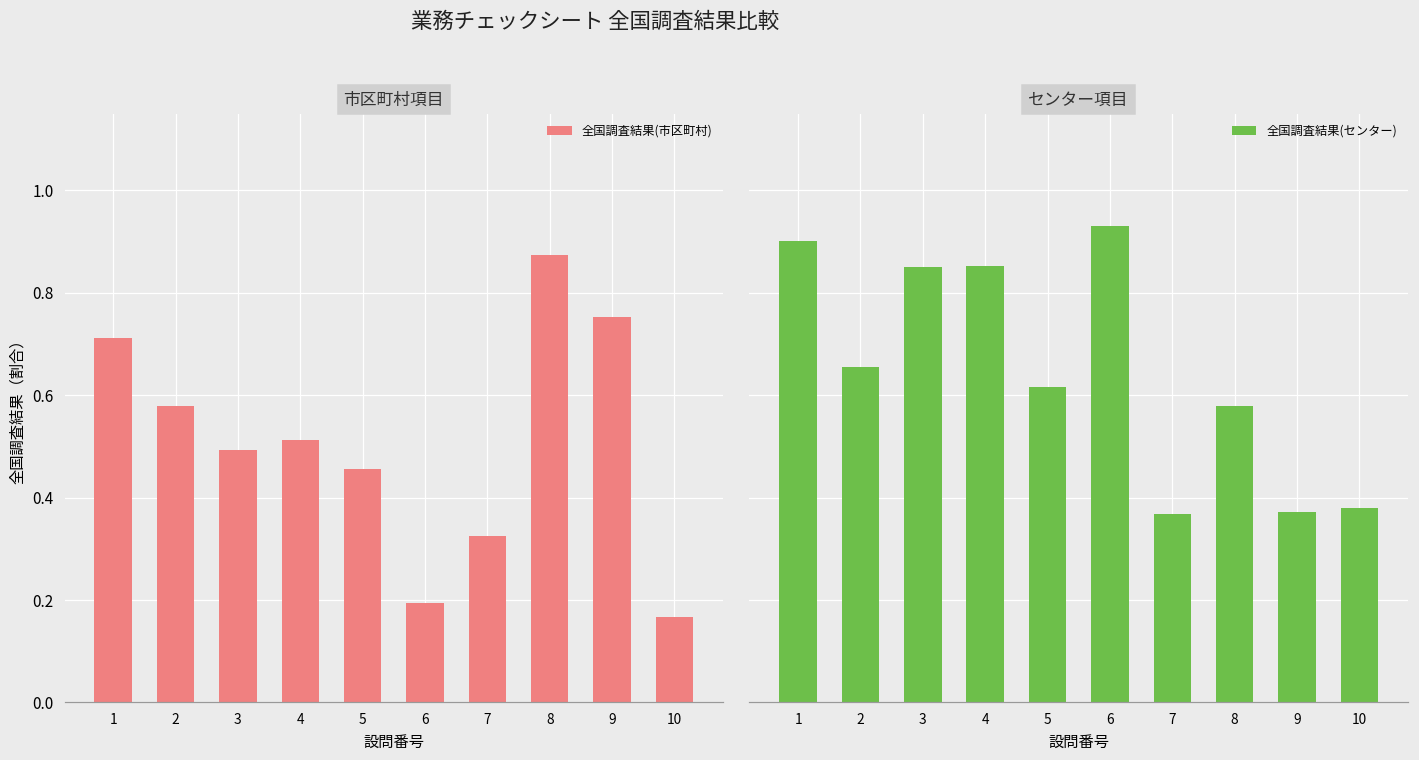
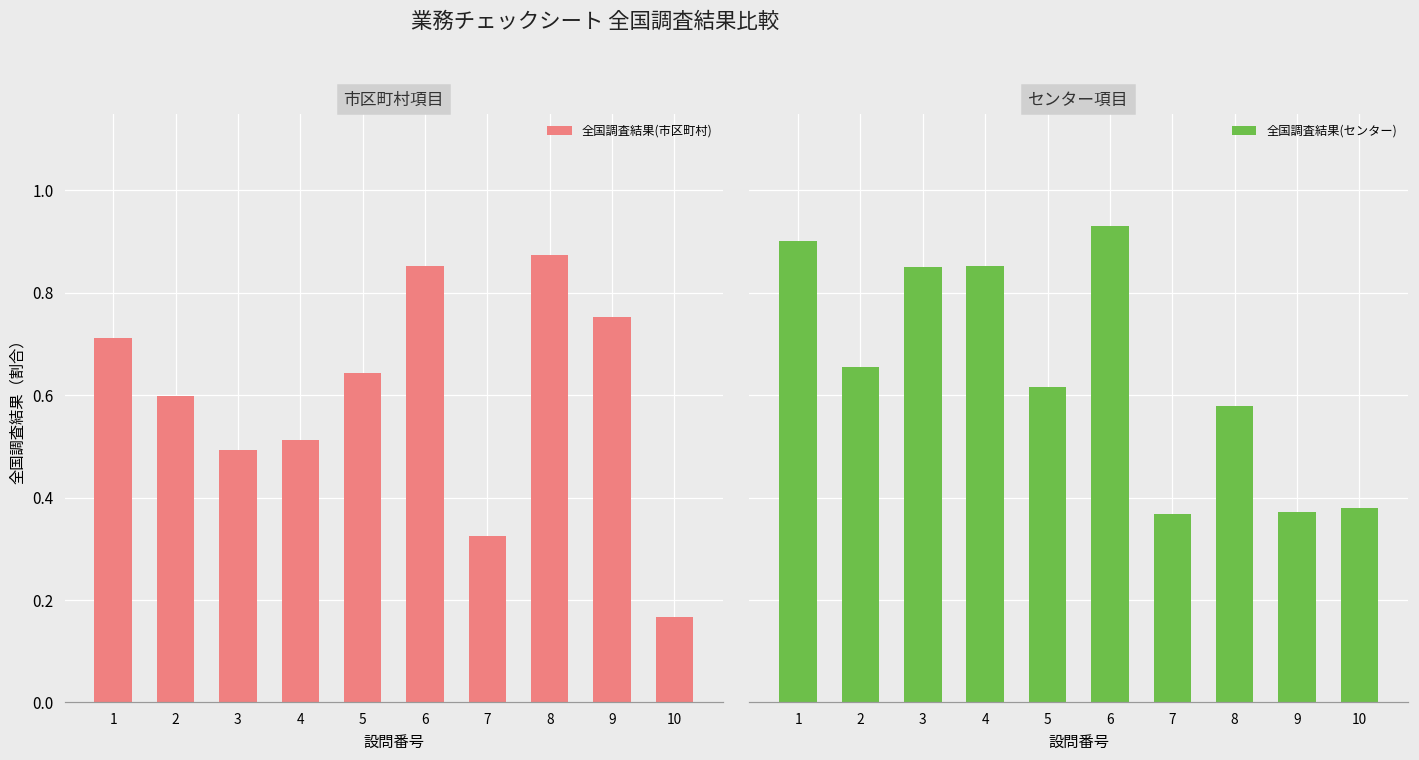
  {
    "市区町村項目": {
      "1": 0.71,
-     "2": 0.58,
+     "2": 0.60,
      "3": 0.49,
      "4": 0.51,
-     "5": 0.46,
-     "6": 0.19,
+     "5": 0.64,
+     "6": 0.85,
      "7": 0.33,
      "8": 0.87,
      "9": 0.75,
      "10": 0.17
    }
  }
